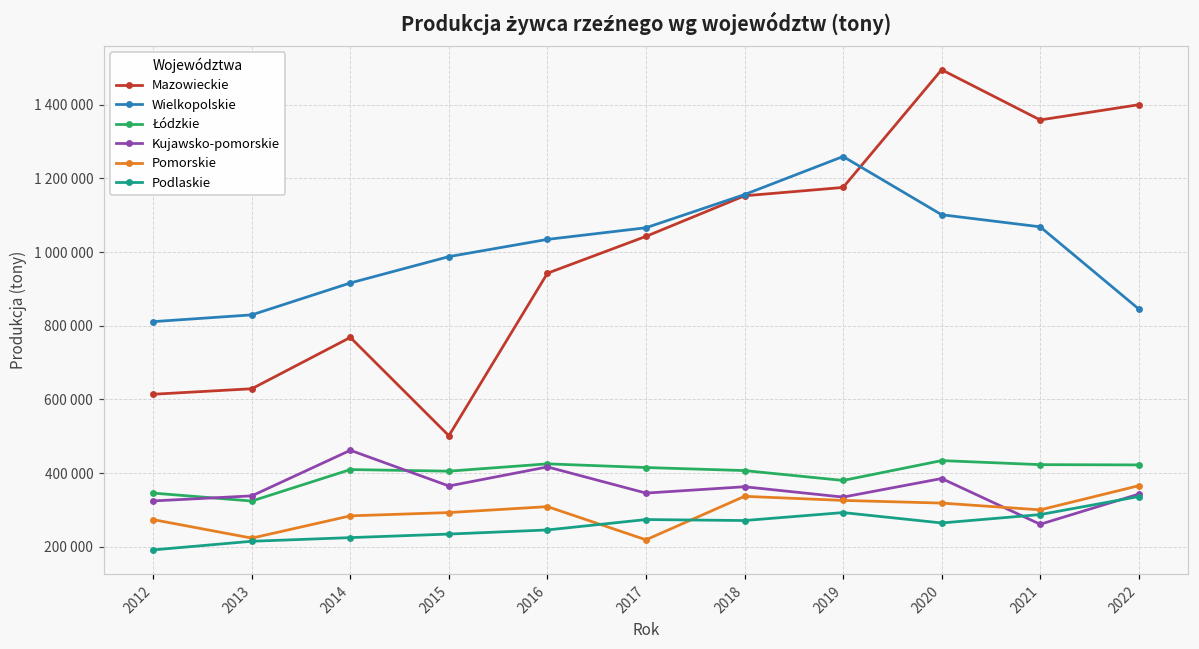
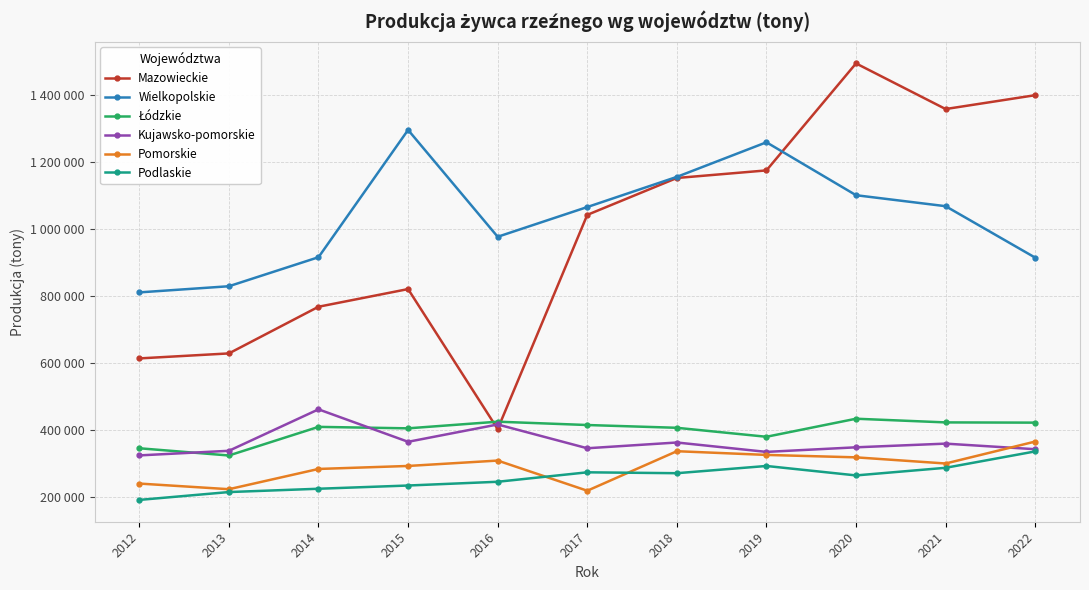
  {
    "Mazowieckie": {
      "2012": 610000,
      "2013": 630000,
      "2014": 770000,
-     "2015": 500000,
-     "2016": 940000,
+     "2015": 820000,
+     "2016": 400000,
      "2017": 1040000,
      "2019": 1180000,
      "2020": 1500000,
      "2021": 1360000,
      "2022": 1400000
    },
    "Wielkopolskie": {
      "2012": 810000,
      "2013": 830000,
      "2014": 920000,
-     "2015": 990000,
-     "2016": 1030000,
+     "2015": 1300000,
+     "2016": 980000,
      "2017": 1070000,
      "2019": 1260000,
      "2020": 1100000,
      "2021": 1070000,
-     "2022": 850000
+     "2022": 910000
    },
    "Kujawsko-pomorskie": {
      "2012": 320000,
      "2013": 340000,
      "2014": 460000,
      "2015": 360000,
      "2016": 420000,
      "2017": 350000,
      "2018": 360000,
      "2019": 330000,
-     "2020": 390000,
-     "2021": 260000
+     "2020": 350000,
+     "2021": 360000
    },
    "Pomorskie": {
-     "2012": 270000,
+     "2012": 240000,
      "2013": 220000,
      "2014": 280000,
      "2015": 290000,
      "2016": 310000,
      "2017": 220000,
      "2018": 340000,
      "2019": 330000,
      "2020": 320000,
      "2021": 300000,
      "2022": 370000
    }
  }
